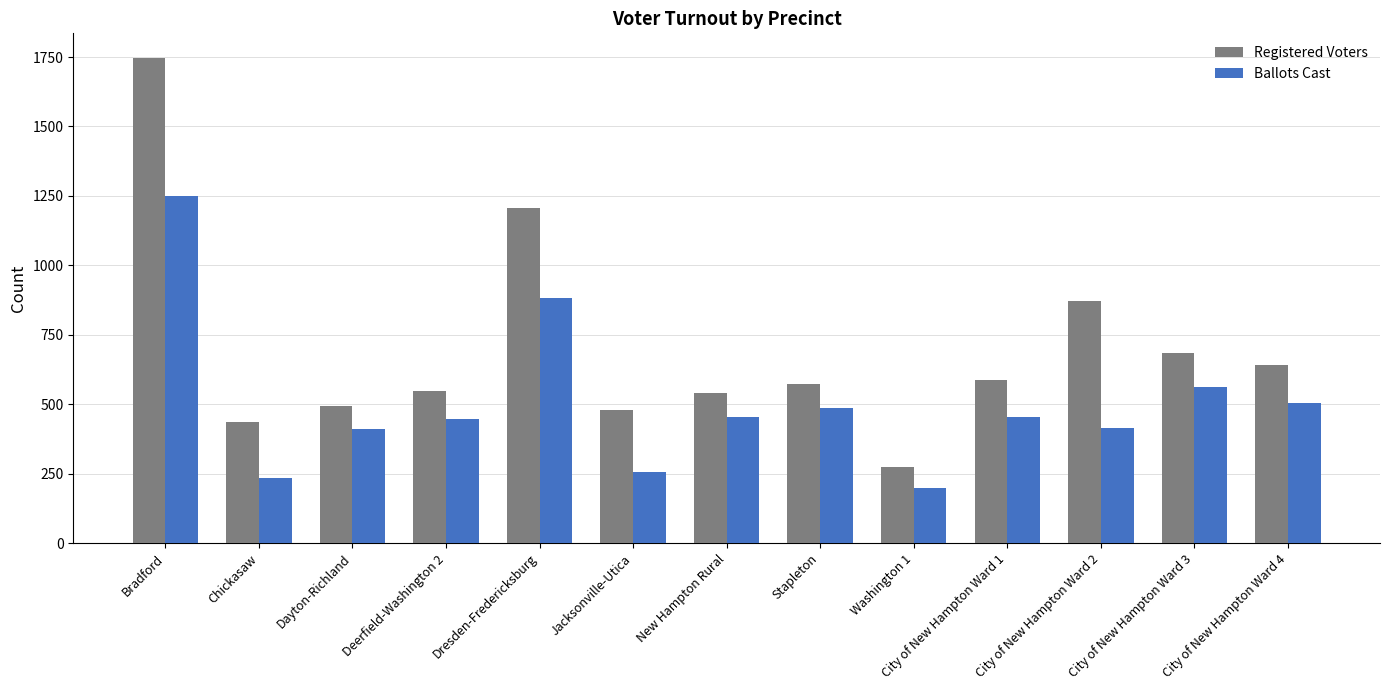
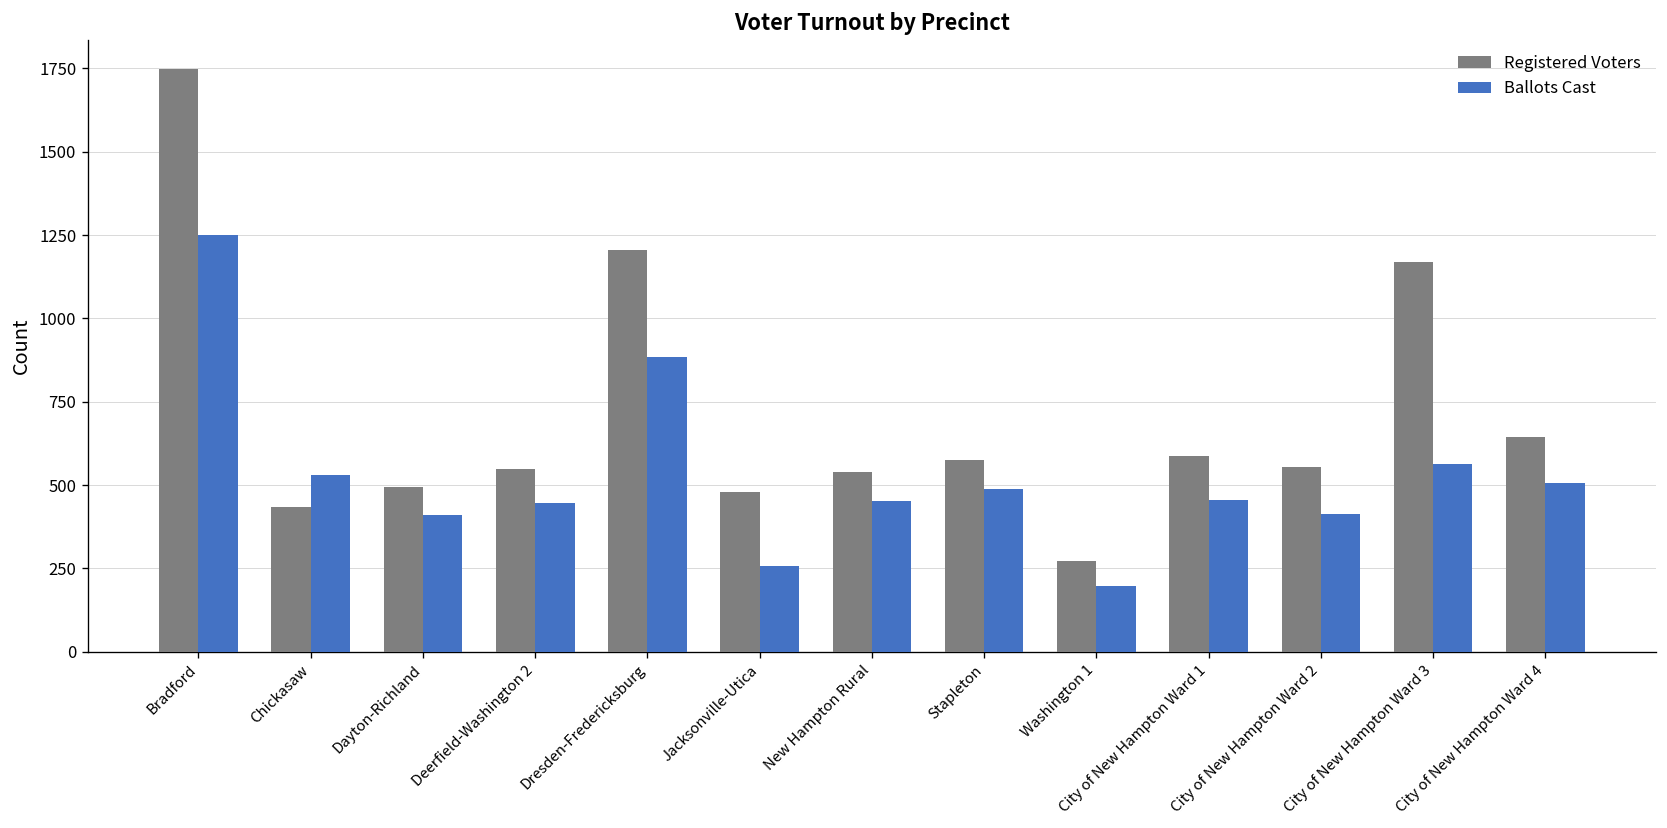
  {
    "Registered Voters": {
      "Bradford": 1750,
      "Chickasaw": 440,
      "Dayton-Richland": 490,
      "Deerfield-Washington 2": 550,
      "Dresden-Fredericksburg": 1210,
      "Jacksonville-Utica": 480,
      "New Hampton Rural": 540,
      "Stapleton": 570,
      "Washington 1": 270,
      "City of New Hampton Ward 1": 590,
-     "City of New Hampton Ward 2": 870,
-     "City of New Hampton Ward 3": 690,
+     "City of New Hampton Ward 2": 550,
+     "City of New Hampton Ward 3": 1170,
      "City of New Hampton Ward 4": 640
    },
    "Ballots Cast": {
      "Bradford": 1250,
-     "Chickasaw": 230,
+     "Chickasaw": 530,
      "Dayton-Richland": 410,
      "Deerfield-Washington 2": 450,
      "Dresden-Fredericksburg": 880,
      "Jacksonville-Utica": 260,
      "New Hampton Rural": 450,
      "Stapleton": 490,
      "Washington 1": 200,
      "City of New Hampton Ward 1": 460,
      "City of New Hampton Ward 2": 410,
      "City of New Hampton Ward 3": 560,
      "City of New Hampton Ward 4": 510
    }
  }
